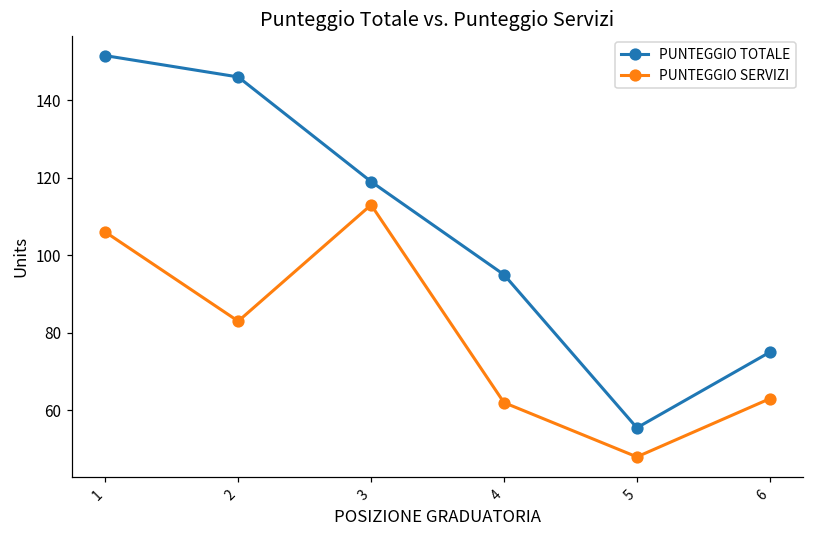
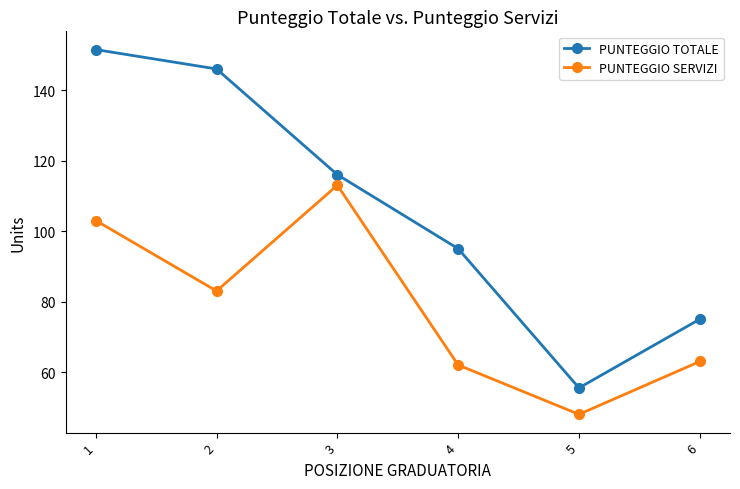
  {
    "PUNTEGGIO TOTALE": {
      "1": 152,
      "2": 146,
-     "3": 119,
+     "3": 116,
      "4": 95,
      "5": 56,
      "6": 75
    },
    "PUNTEGGIO SERVIZI": {
-     "1": 106,
+     "1": 103,
      "2": 83,
      "3": 113,
      "4": 62,
      "5": 48,
      "6": 63
    }
  }
